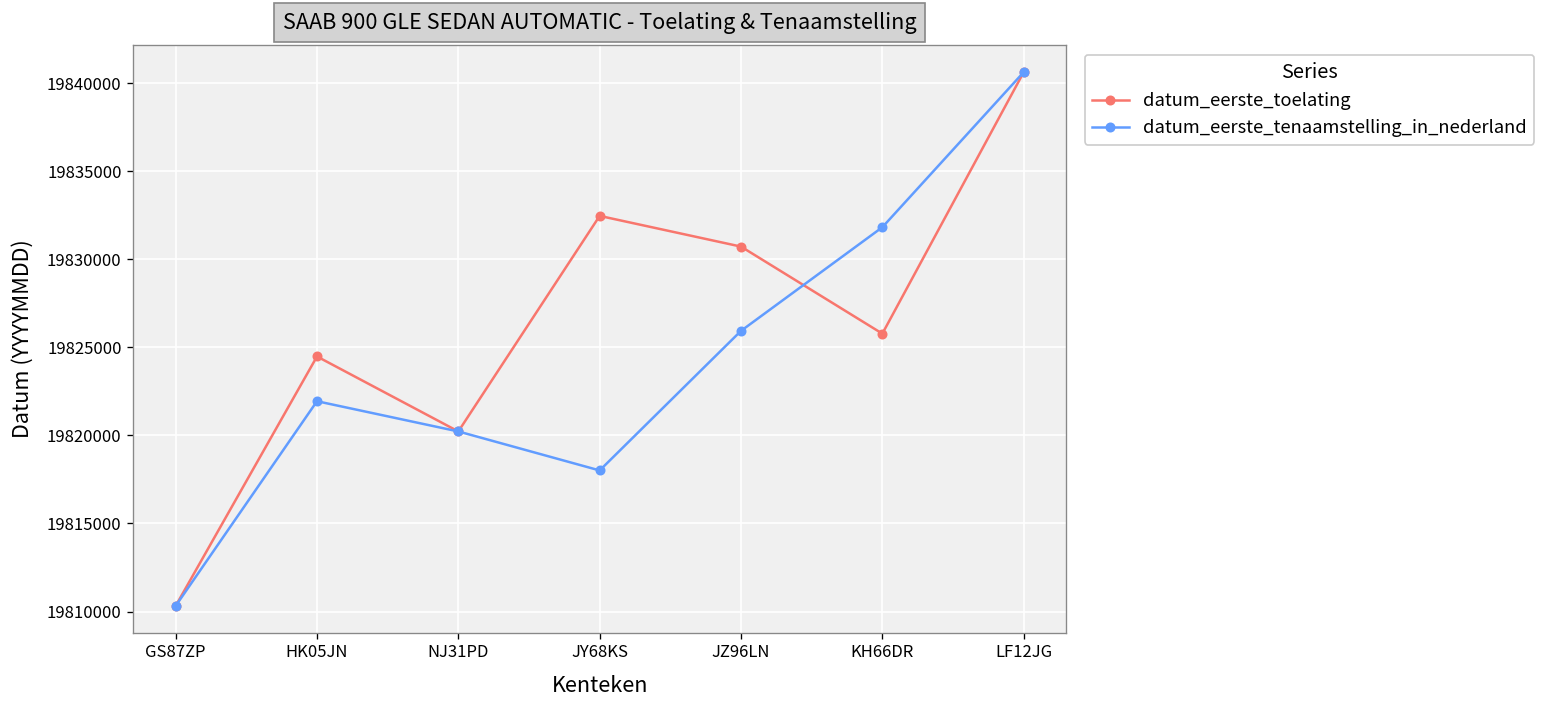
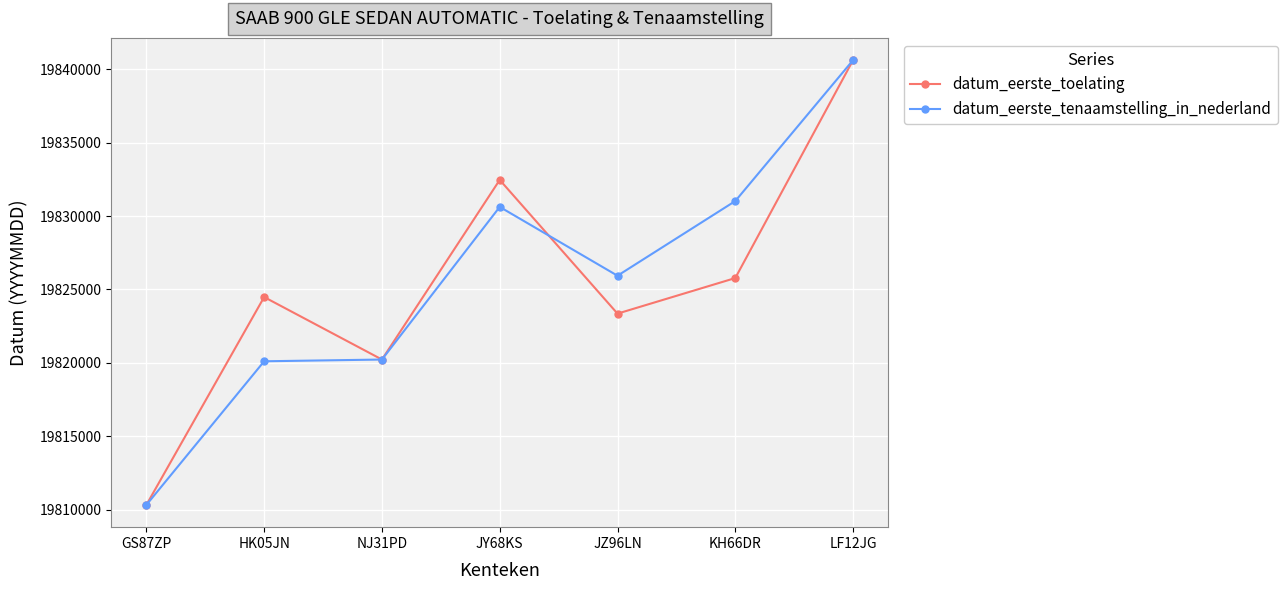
  {
    "datum_eerste_toelating": {
      "HK05JN": 19824500,
      "JY68KS": 19832500,
-     "JZ96LN": 19830700,
+     "JZ96LN": 19823400,
      "KH66DR": 19825800
    },
    "datum_eerste_tenaamstelling_in_nederland": {
-     "HK05JN": 19821900,
-     "JY68KS": 19818000,
+     "HK05JN": 19820100,
+     "JY68KS": 19830600,
      "JZ96LN": 19825900,
-     "KH66DR": 19831800
+     "KH66DR": 19831000
    }
  }
